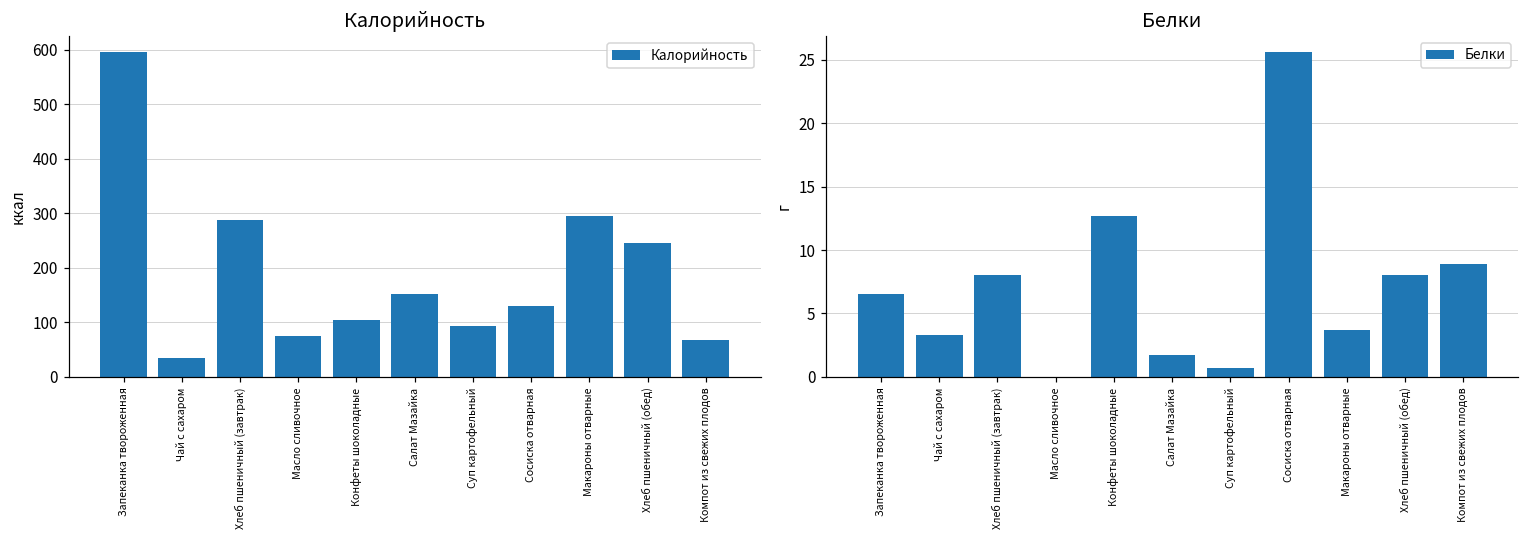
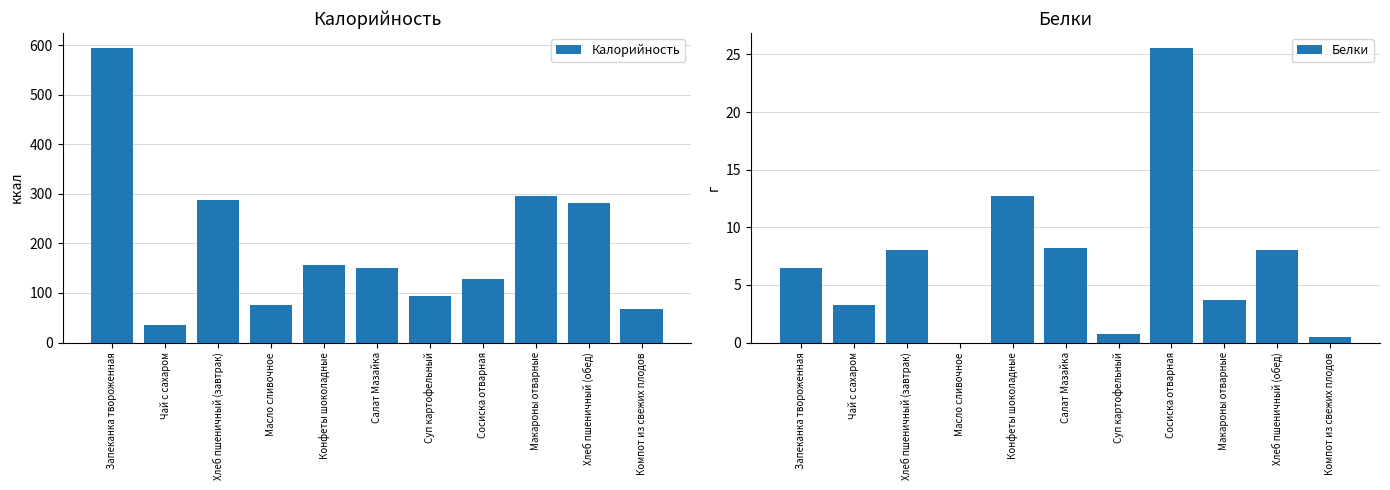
  {
    "Калорийность": {
      "Запеканка твороженная": 600,
      "Чай с сахаром": 40,
      "Хлеб пшеничный (завтрак)": 290,
      "Масло сливочное": 80,
-     "Конфеты шоколадные": 100,
+     "Конфеты шоколадные": 160,
      "Салат Мазайка": 150,
      "Суп картофельный": 90,
      "Сосиска отварная": 130,
      "Макароны отварные": 300,
-     "Хлеб пшеничный (обед)": 250,
+     "Хлеб пшеничный (обед)": 280,
      "Компот из свежих плодов": 70
    },
    "Белки": {
      "Запеканка твороженная": 6.5,
      "Чай с сахаром": 3.3,
      "Хлеб пшеничный (завтрак)": 8.0,
      "Масло сливочное": 0.0,
      "Конфеты шоколадные": 12.7,
-     "Салат Мазайка": 1.7,
+     "Салат Мазайка": 8.2,
      "Суп картофельный": 0.7,
      "Сосиска отварная": 25.6,
      "Макароны отварные": 3.7,
      "Хлеб пшеничный (обед)": 8.0,
-     "Компот из свежих плодов": 8.9
+     "Компот из свежих плодов": 0.5
    }
  }
